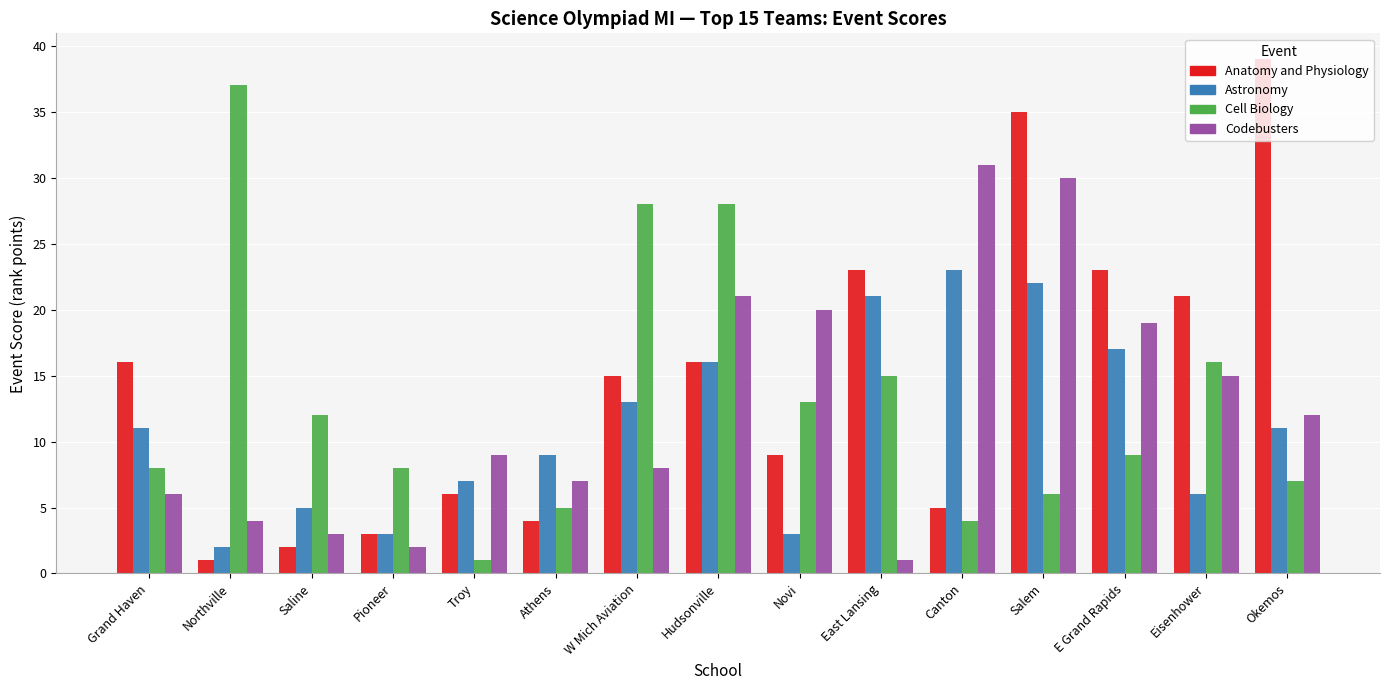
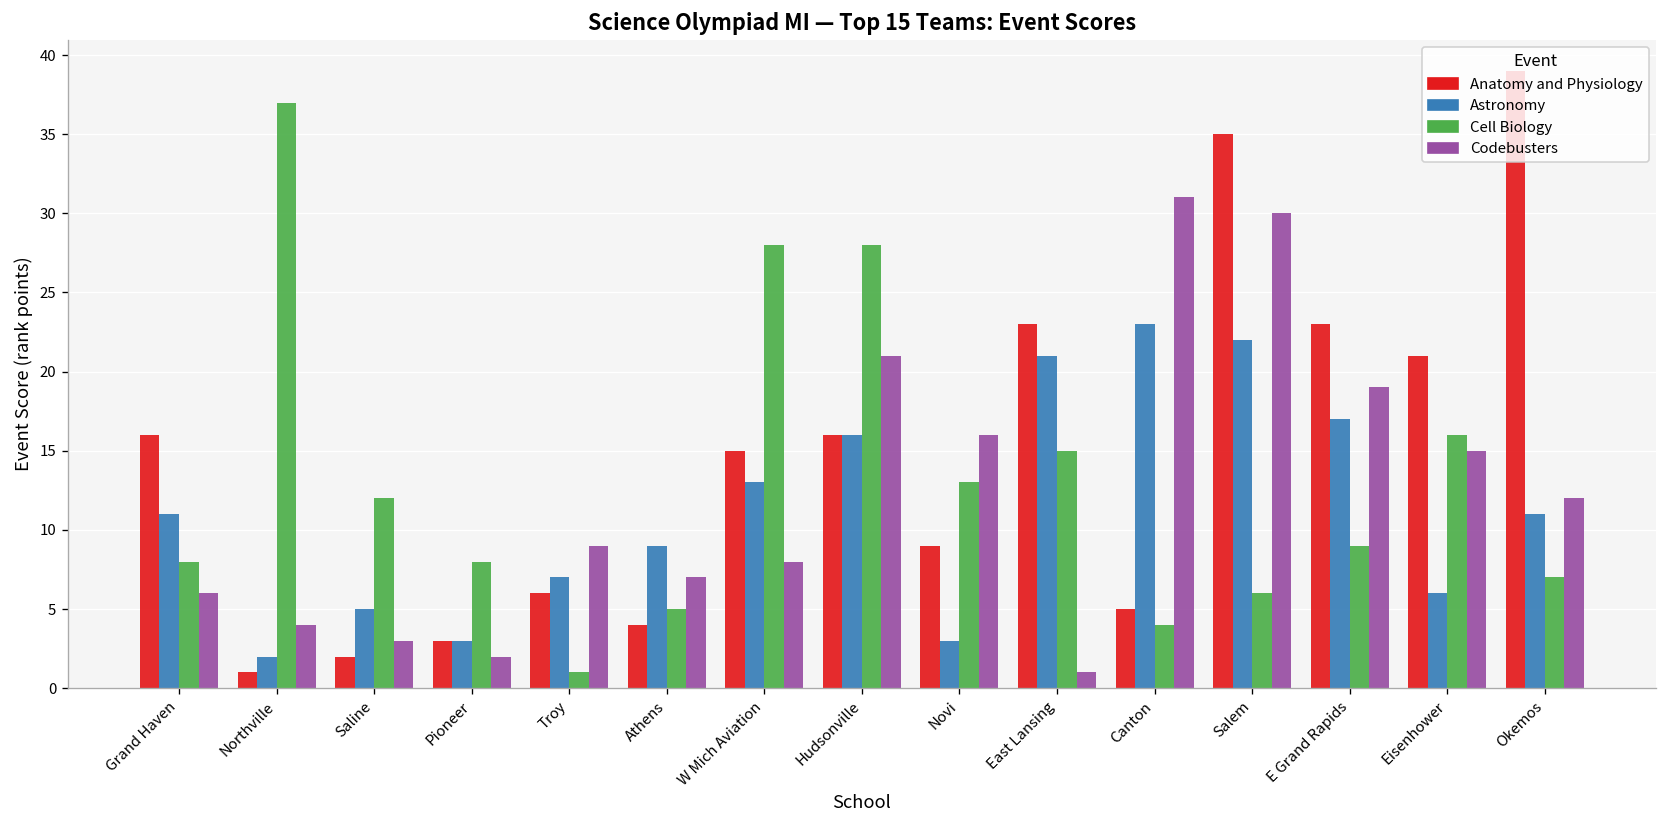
  {
    "Anatomy and Physiology": {
      "Grand Haven": 16,
      "Northville": 1,
      "Saline": 2,
      "Pioneer": 3,
      "Troy": 6,
      "Athens": 4,
      "W Mich Aviation": 15,
      "Hudsonville": 16,
      "Novi": 9,
      "East Lansing": 23,
      "Canton": 5,
      "Salem": 35,
      "E Grand Rapids": 23,
      "Eisenhower": 21
    },
    "Astronomy": {
      "Grand Haven": 11,
      "Northville": 2,
      "Saline": 5,
      "Pioneer": 3,
      "Troy": 7,
      "Athens": 9,
      "W Mich Aviation": 13,
      "Hudsonville": 16,
      "Novi": 3,
      "East Lansing": 21,
      "Canton": 23,
      "Salem": 22,
      "E Grand Rapids": 17,
      "Eisenhower": 6,
      "Okemos": 11
    },
    "Cell Biology": {
      "Grand Haven": 8,
      "Northville": 37,
      "Saline": 12,
      "Pioneer": 8,
      "Troy": 1,
      "Athens": 5,
      "W Mich Aviation": 28,
      "Hudsonville": 28,
      "Novi": 13,
      "East Lansing": 15,
      "Canton": 4,
      "Salem": 6,
      "E Grand Rapids": 9,
      "Eisenhower": 16,
      "Okemos": 7
    },
    "Codebusters": {
      "Grand Haven": 6,
      "Northville": 4,
      "Saline": 3,
      "Pioneer": 2,
      "Troy": 9,
      "Athens": 7,
      "W Mich Aviation": 8,
      "Hudsonville": 21,
-     "Novi": 20,
+     "Novi": 16,
      "East Lansing": 1,
      "Canton": 31,
      "Salem": 30,
      "E Grand Rapids": 19,
      "Eisenhower": 15,
      "Okemos": 12
    }
  }
